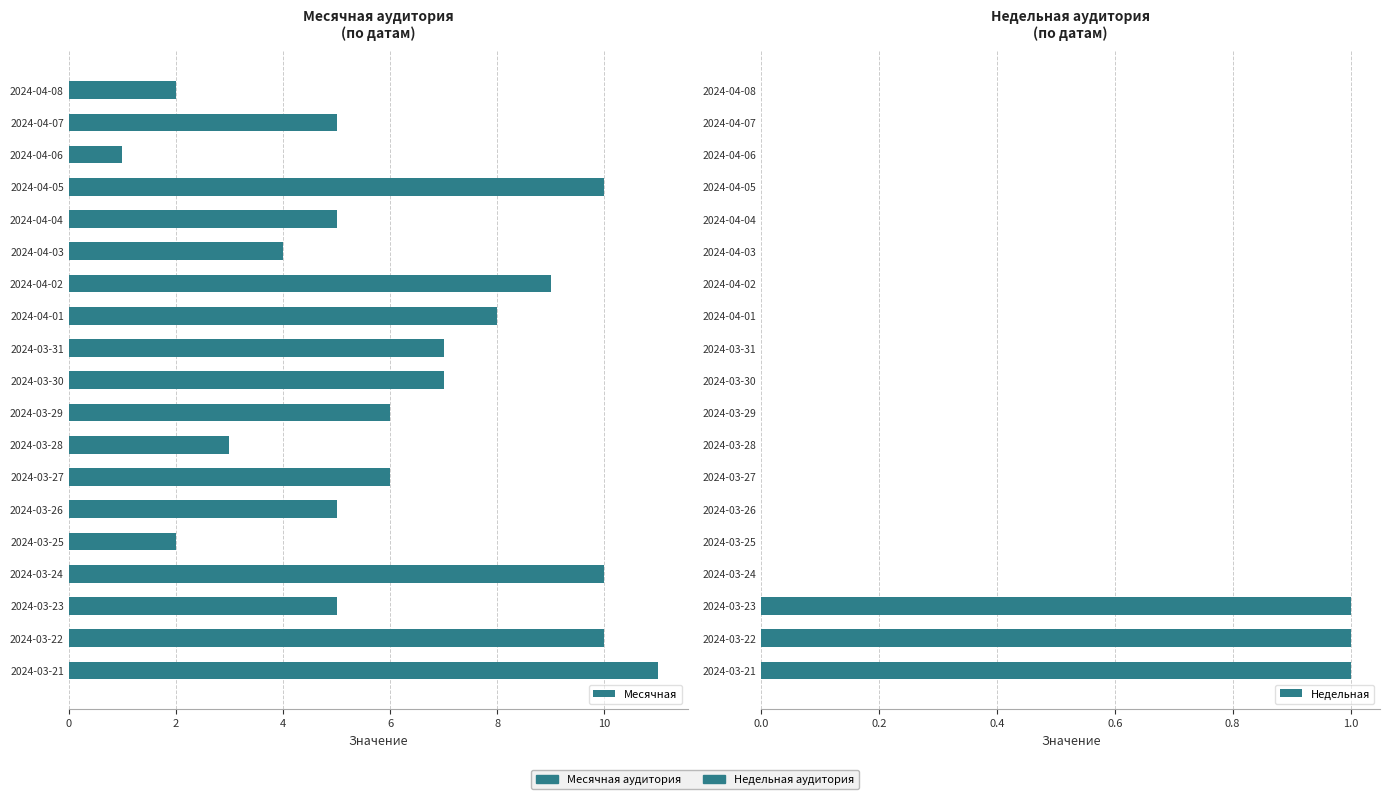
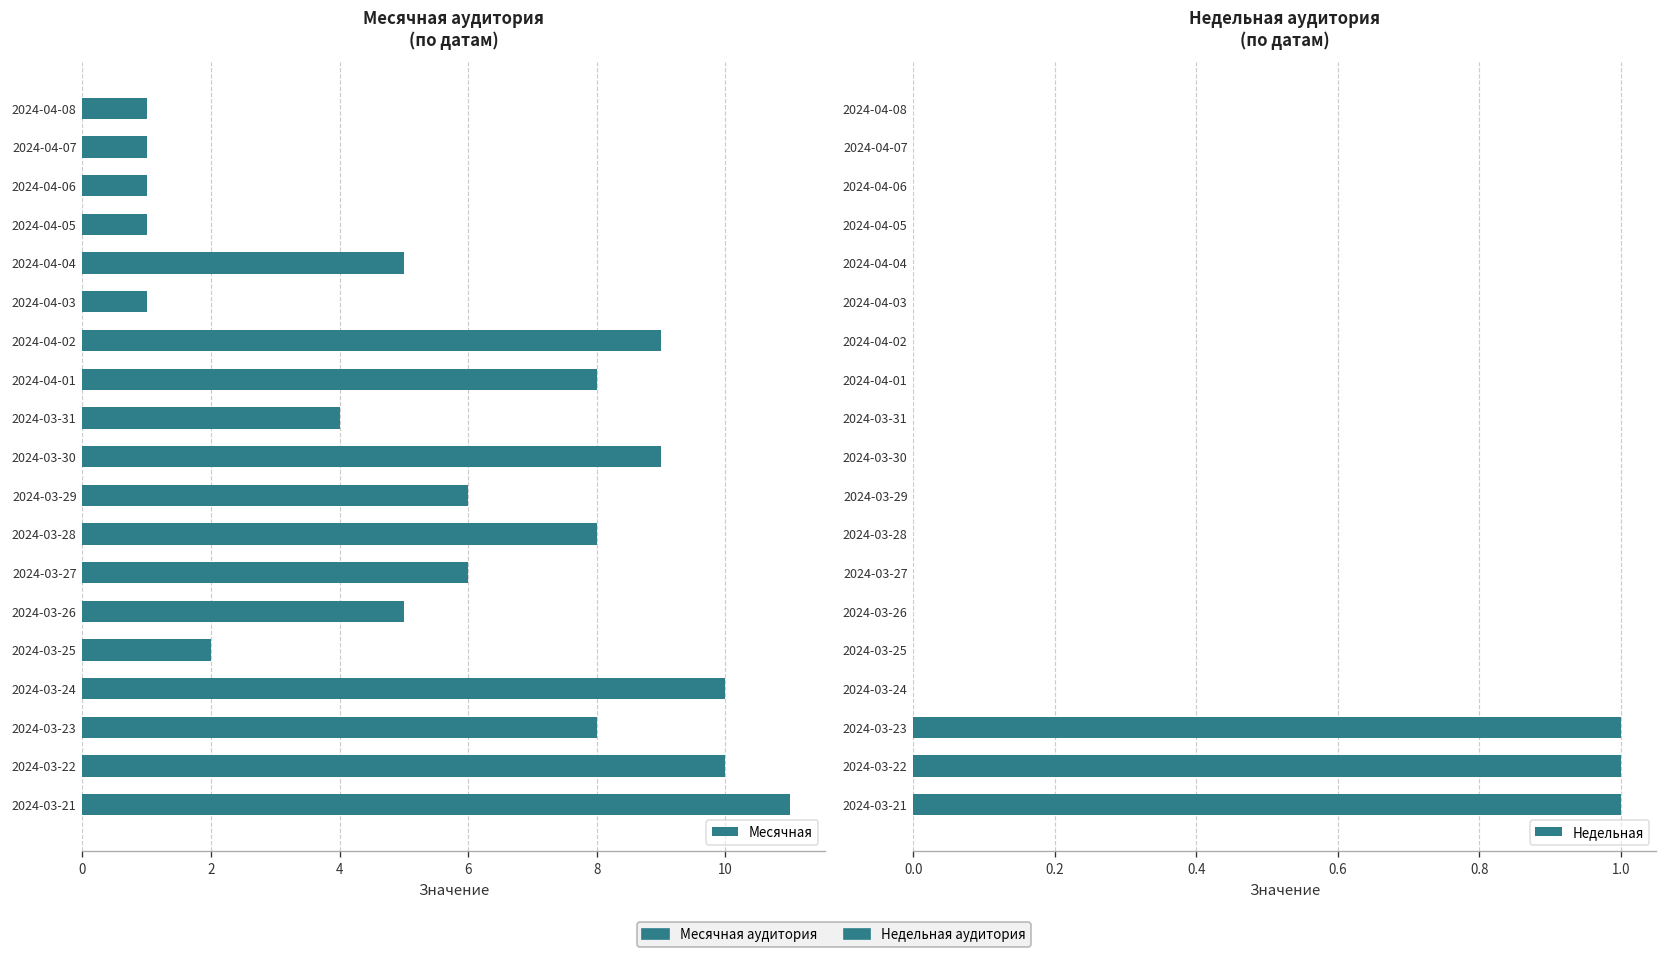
  {
    "Месячная аудитория (по датам)": {
-     "2024-04-08": 2,
-     "2024-04-07": 5,
+     "2024-04-08": 1,
+     "2024-04-07": 1,
      "2024-04-06": 1,
-     "2024-04-05": 10,
+     "2024-04-05": 1,
      "2024-04-04": 5,
-     "2024-04-03": 4,
+     "2024-04-03": 1,
      "2024-04-02": 9,
      "2024-04-01": 8,
-     "2024-03-31": 7,
-     "2024-03-30": 7,
+     "2024-03-31": 4,
+     "2024-03-30": 9,
      "2024-03-29": 6,
-     "2024-03-28": 3,
+     "2024-03-28": 8,
      "2024-03-27": 6,
      "2024-03-26": 5,
      "2024-03-25": 2,
      "2024-03-24": 10,
-     "2024-03-23": 5,
+     "2024-03-23": 8,
      "2024-03-22": 10,
      "2024-03-21": 11
    },
    "Недельная аудитория (по датам)": {
      "2024-04-08": 0.00,
      "2024-04-07": 0.00,
      "2024-04-06": 0.00,
      "2024-04-05": 0.00,
      "2024-04-04": 0.00,
      "2024-04-03": 0.00,
      "2024-04-02": 0.00,
      "2024-04-01": 0.00,
      "2024-03-31": 0.00,
      "2024-03-30": 0.00,
      "2024-03-29": 0.00,
      "2024-03-28": 0.00,
      "2024-03-27": 0.00,
      "2024-03-26": 0.00,
      "2024-03-25": 0.00,
      "2024-03-24": 0.00,
      "2024-03-23": 1.00,
      "2024-03-22": 1.00,
      "2024-03-21": 1.00
    }
  }
